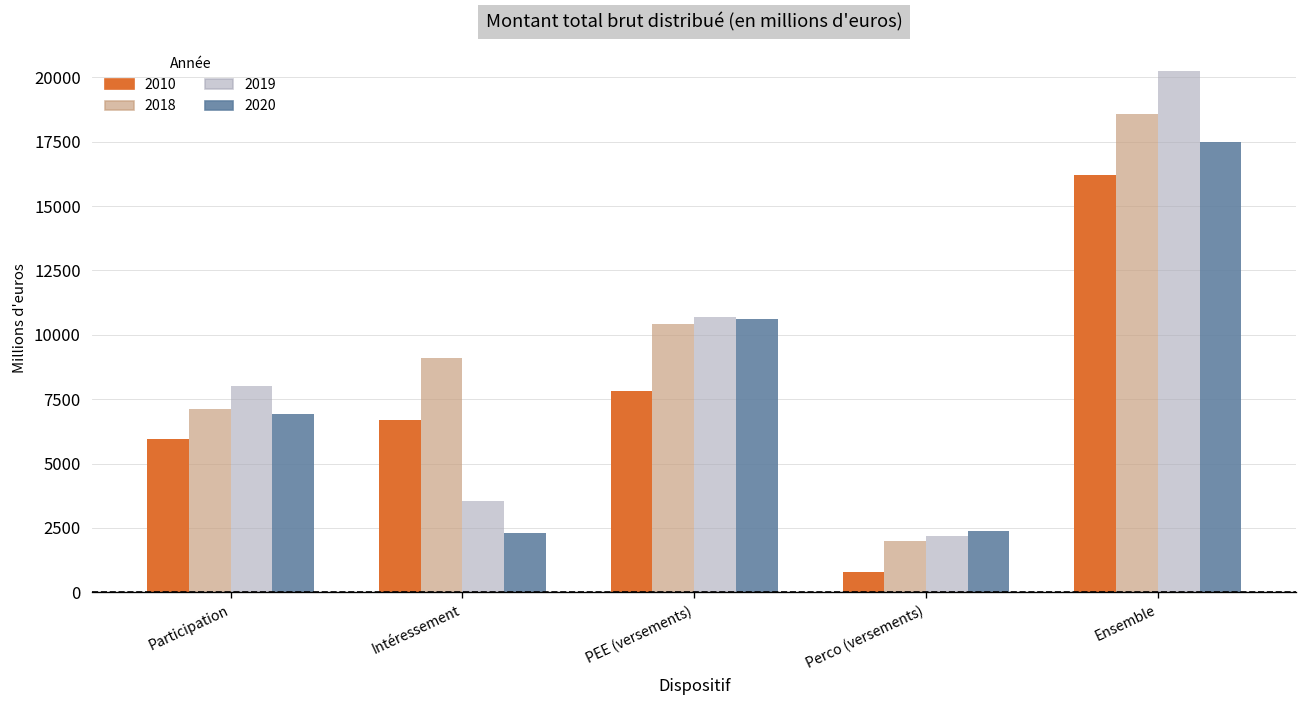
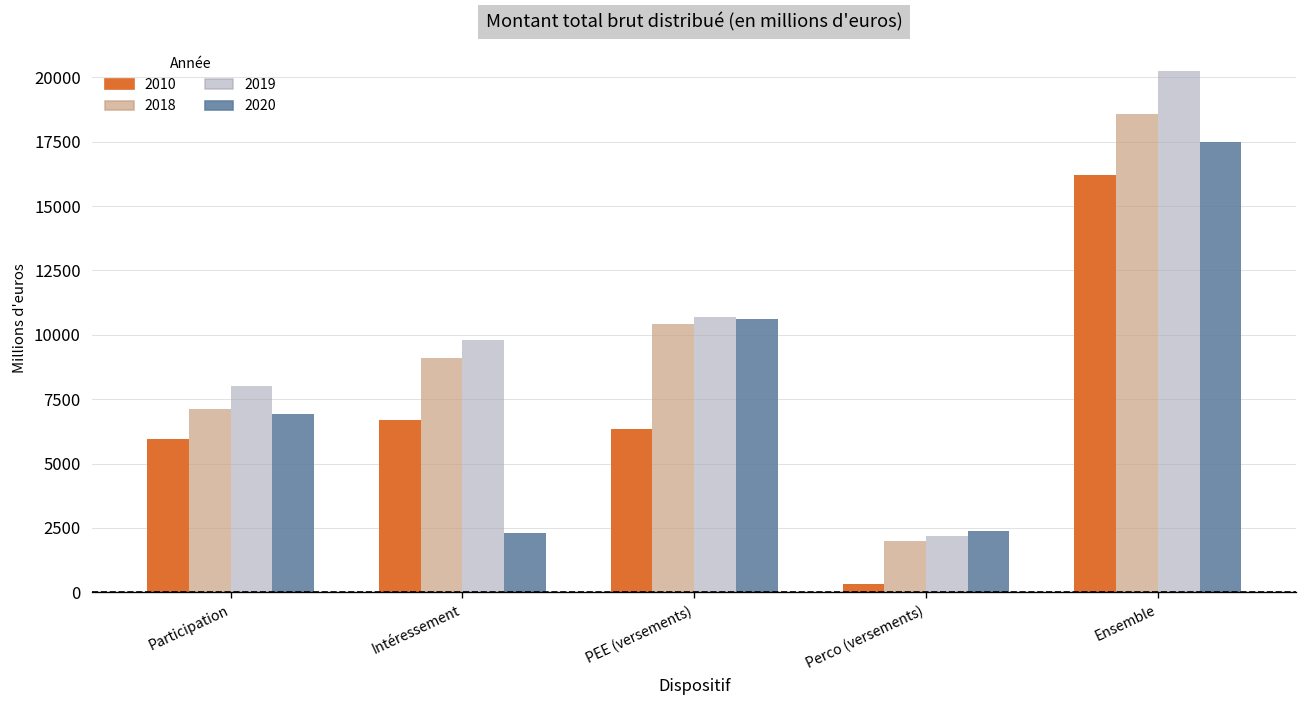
  {
    "2010": {
      "Participation": 6000,
      "Intéressement": 6700,
-     "PEE (versements)": 7800,
-     "Perco (versements)": 800,
+     "PEE (versements)": 6300,
+     "Perco (versements)": 300,
      "Ensemble": 16200
    },
    "2018": {
      "Participation": 7100,
      "Intéressement": 9100,
      "PEE (versements)": 10400,
      "Perco (versements)": 2000,
      "Ensemble": 18600
    },
    "2019": {
      "Participation": 8000,
-     "Intéressement": 3500,
+     "Intéressement": 9800,
      "PEE (versements)": 10700,
      "Perco (versements)": 2200,
      "Ensemble": 20300
    },
    "2020": {
      "Participation": 6900,
      "Intéressement": 2300,
      "PEE (versements)": 10600,
      "Perco (versements)": 2400,
      "Ensemble": 17500
    }
  }
